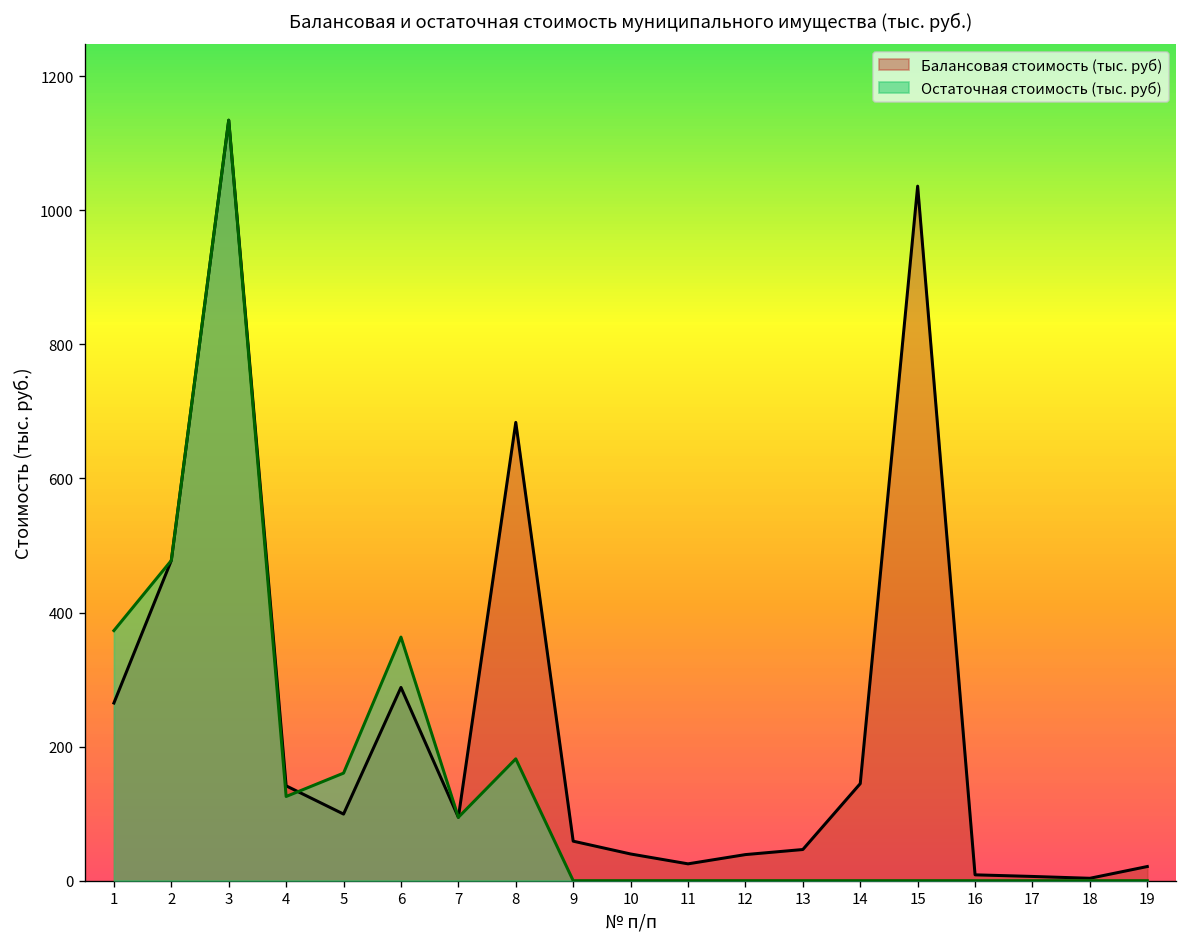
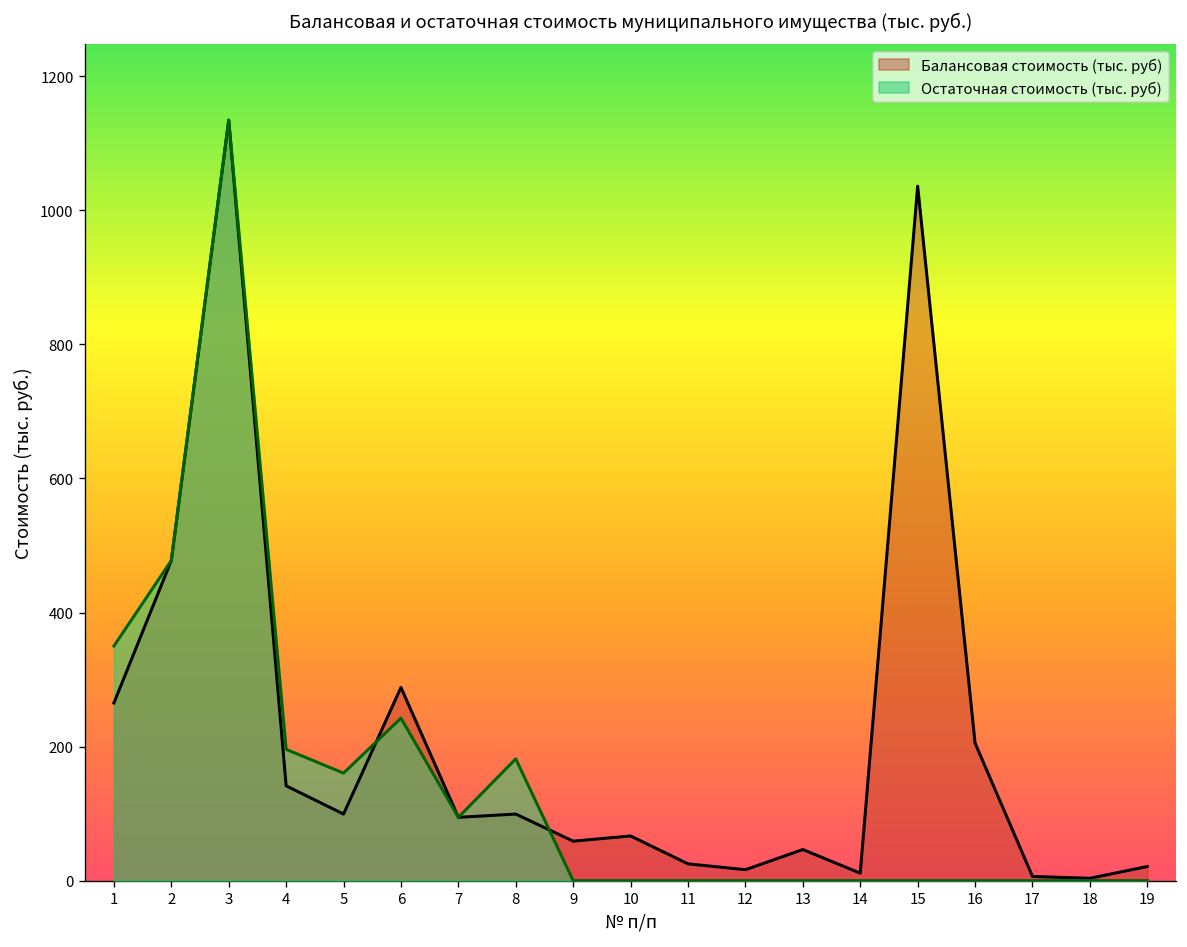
  {
    "Балансовая стоимость (тыс. руб)": {
      "1": 270,
      "4": 140,
      "5": 100,
      "6": 290,
-     "8": 680,
+     "8": 100,
      "9": 60,
-     "10": 40,
+     "10": 70,
      "11": 30,
-     "12": 40,
+     "12": 20,
      "13": 50,
-     "14": 140,
+     "14": 10,
      "15": 1040,
-     "16": 10,
+     "16": 210,
      "17": 10,
      "19": 20
    },
    "Остаточная стоимость (тыс. руб)": {
-     "1": 370,
-     "4": 130,
+     "1": 350,
+     "4": 200,
      "5": 160,
-     "6": 360,
+     "6": 240,
      "8": 180,
      "9": 0,
      "10": 0,
      "11": 0,
      "12": 0,
      "13": 0,
      "14": 0,
      "15": 0,
      "16": 0,
      "17": 0,
      "19": 0
    }
  }
